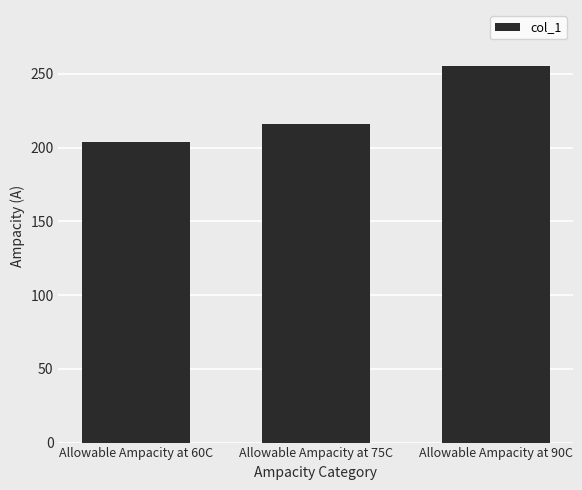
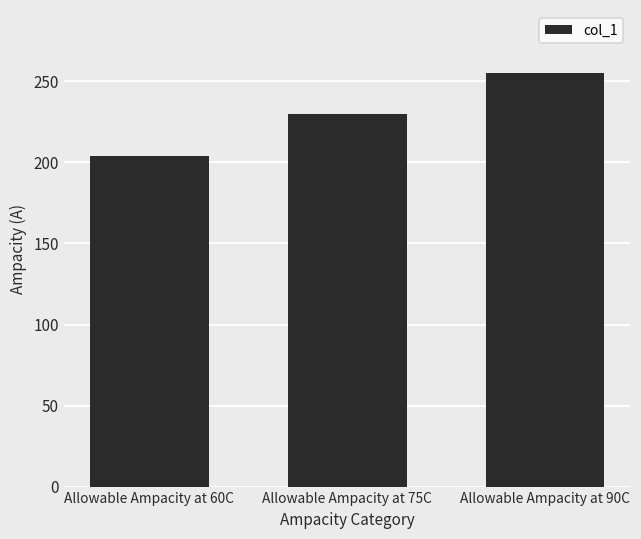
  {
    "Allowable Ampacity at 60C": 204,
-   "Allowable Ampacity at 75C": 216,
+   "Allowable Ampacity at 75C": 230,
    "Allowable Ampacity at 90C": 255
  }
